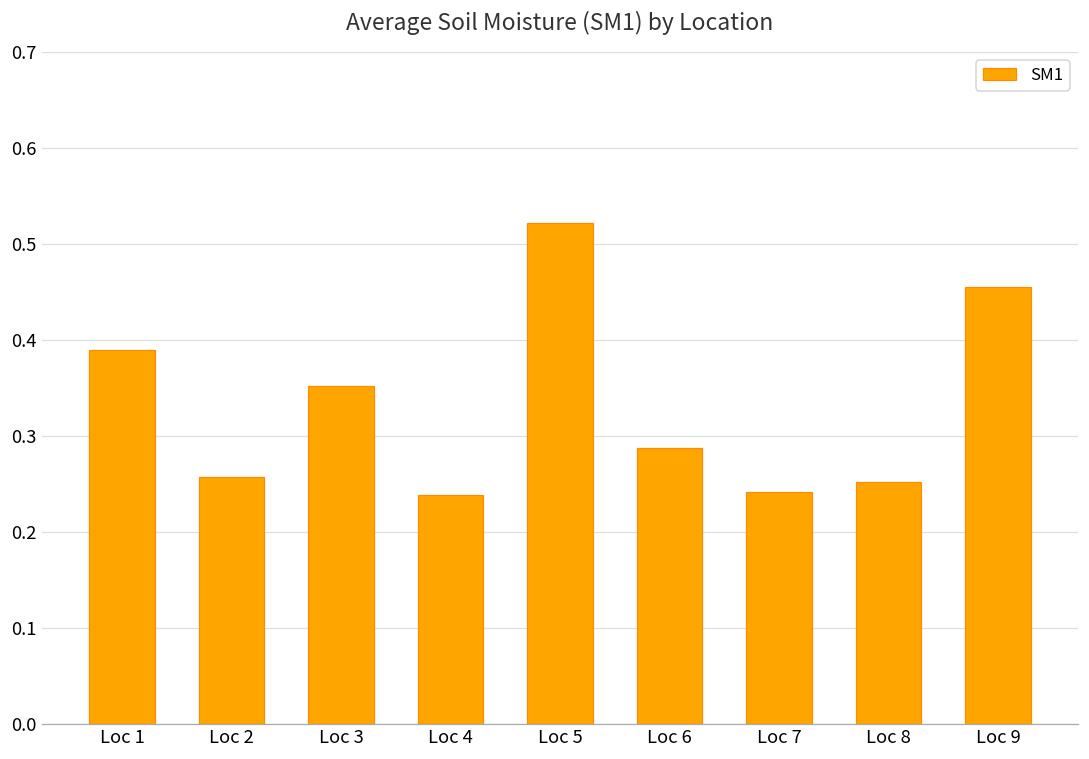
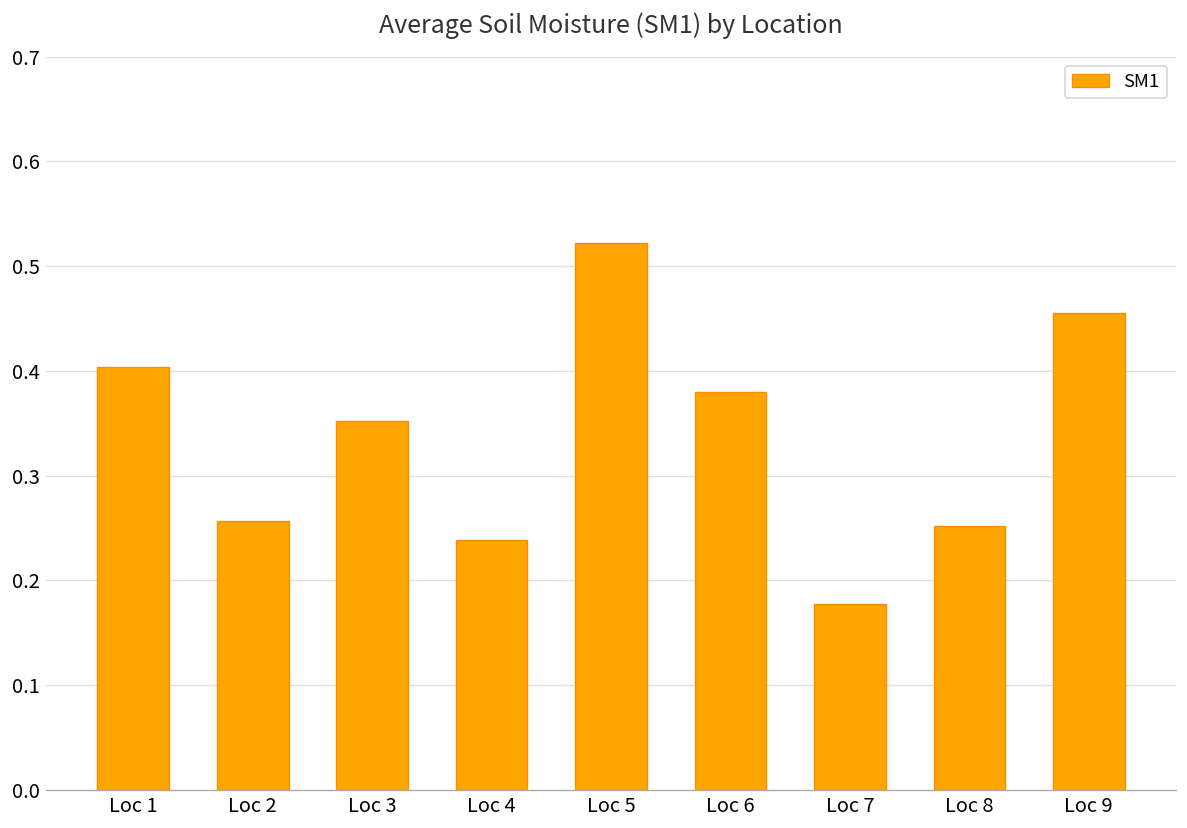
  {
-   "Loc 1": 0.39,
+   "Loc 1": 0.40,
    "Loc 2": 0.26,
    "Loc 3": 0.35,
    "Loc 4": 0.24,
    "Loc 5": 0.52,
-   "Loc 6": 0.29,
-   "Loc 7": 0.24,
+   "Loc 6": 0.38,
+   "Loc 7": 0.18,
    "Loc 8": 0.25,
    "Loc 9": 0.46
  }
